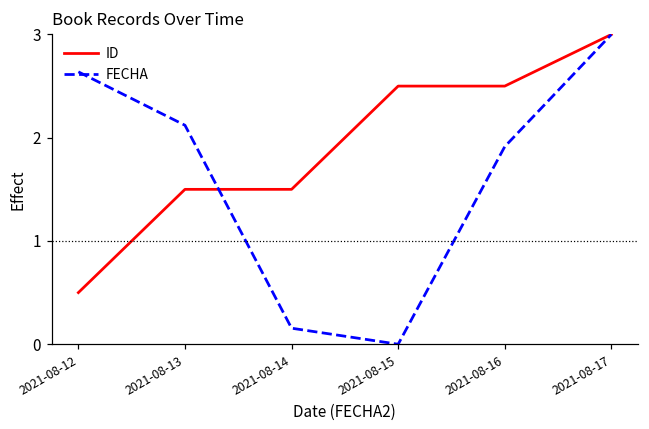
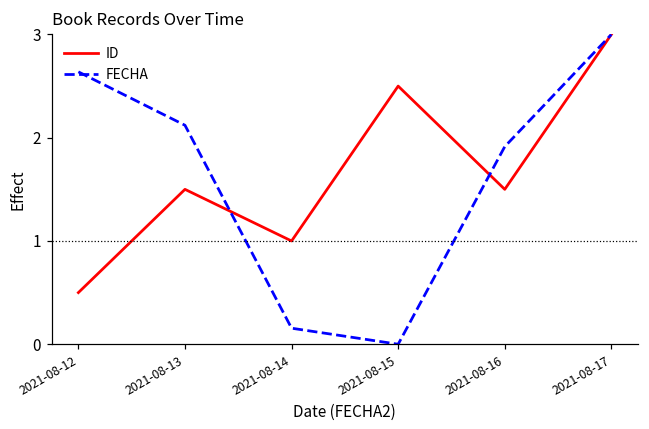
  {
    "ID": {
      "2021-08-12": 0.5,
      "2021-08-13": 1.5,
-     "2021-08-14": 1.5,
+     "2021-08-14": 1.0,
      "2021-08-15": 2.5,
-     "2021-08-16": 2.5
+     "2021-08-16": 1.5
    },
    "FECHA": {
      "2021-08-12": 2.6,
      "2021-08-13": 2.1,
      "2021-08-14": 0.2,
      "2021-08-15": 0.0,
      "2021-08-16": 1.9
    }
  }
